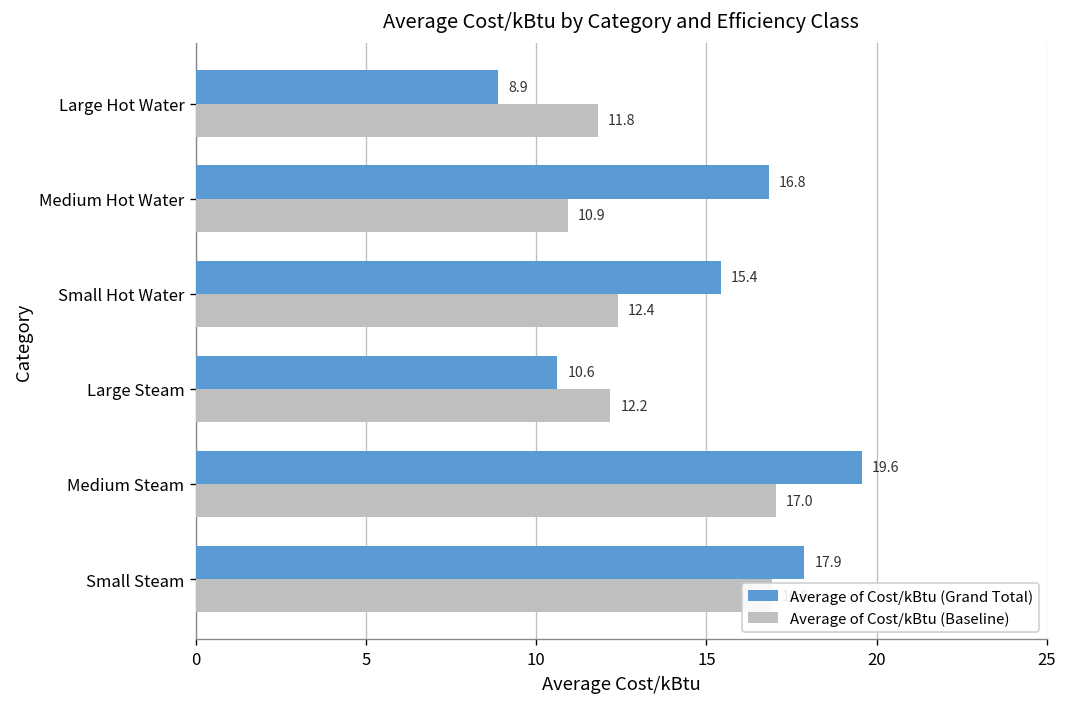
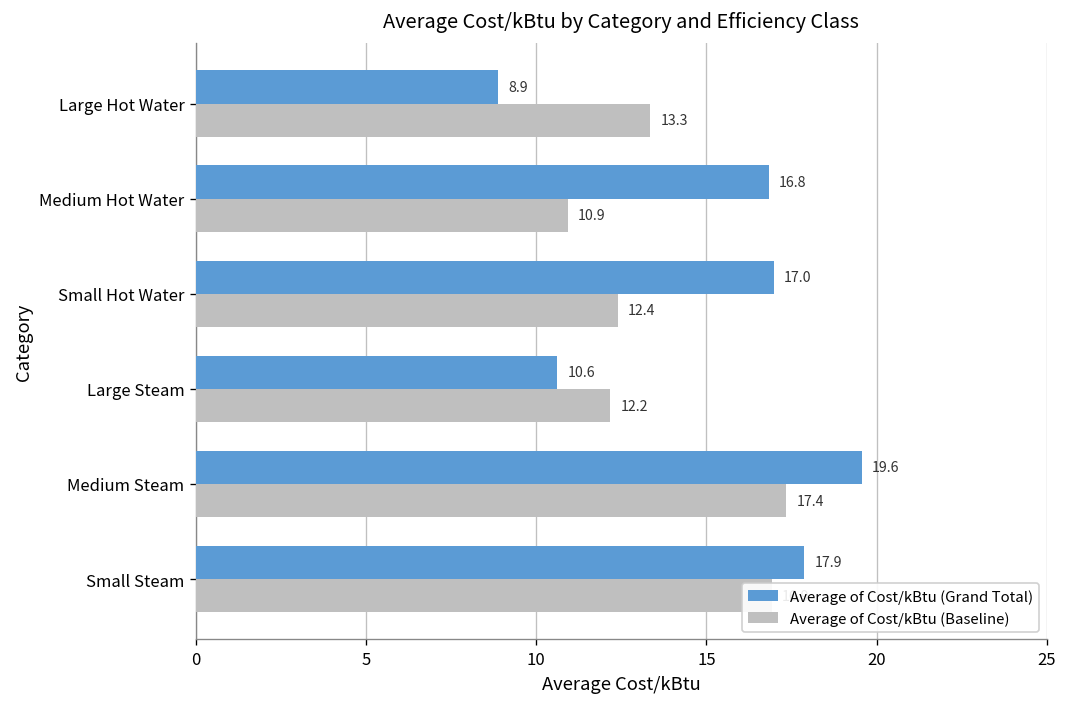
  {
    "Average of Cost/kBtu (Grand Total)": {
      "Large Hot Water": 8.9,
      "Medium Hot Water": 16.8,
-     "Small Hot Water": 15.4,
+     "Small Hot Water": 17.0,
      "Large Steam": 10.6,
      "Medium Steam": 19.6,
      "Small Steam": 17.9
    },
    "Average of Cost/kBtu (Baseline)": {
-     "Large Hot Water": 11.8,
+     "Large Hot Water": 13.3,
      "Medium Hot Water": 10.9,
      "Small Hot Water": 12.4,
      "Large Steam": 12.2,
-     "Medium Steam": 17.0
+     "Medium Steam": 17.4
    }
  }
